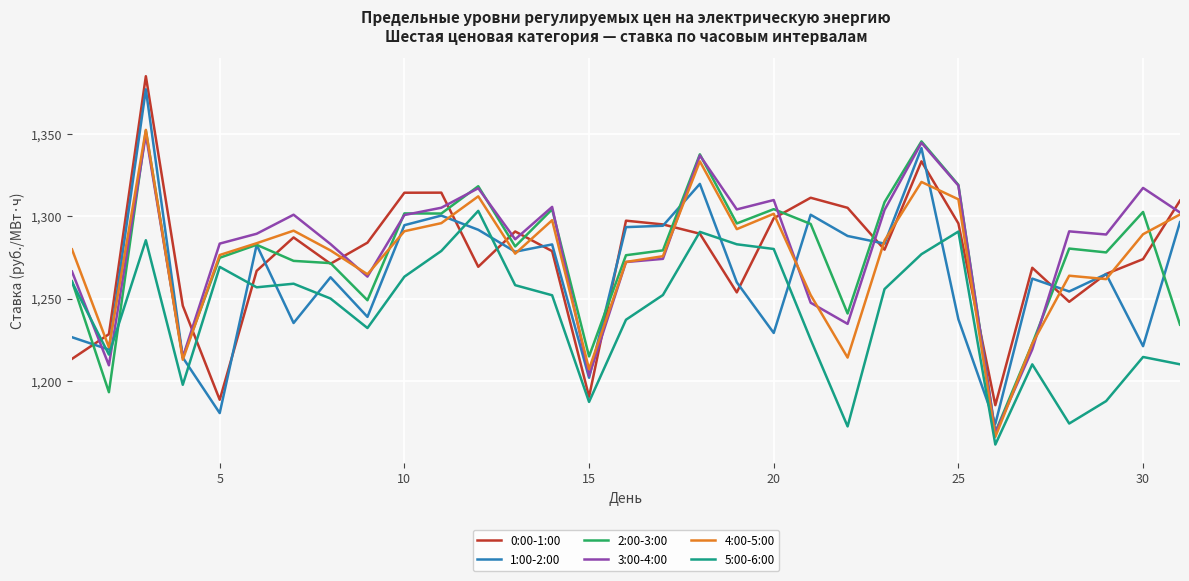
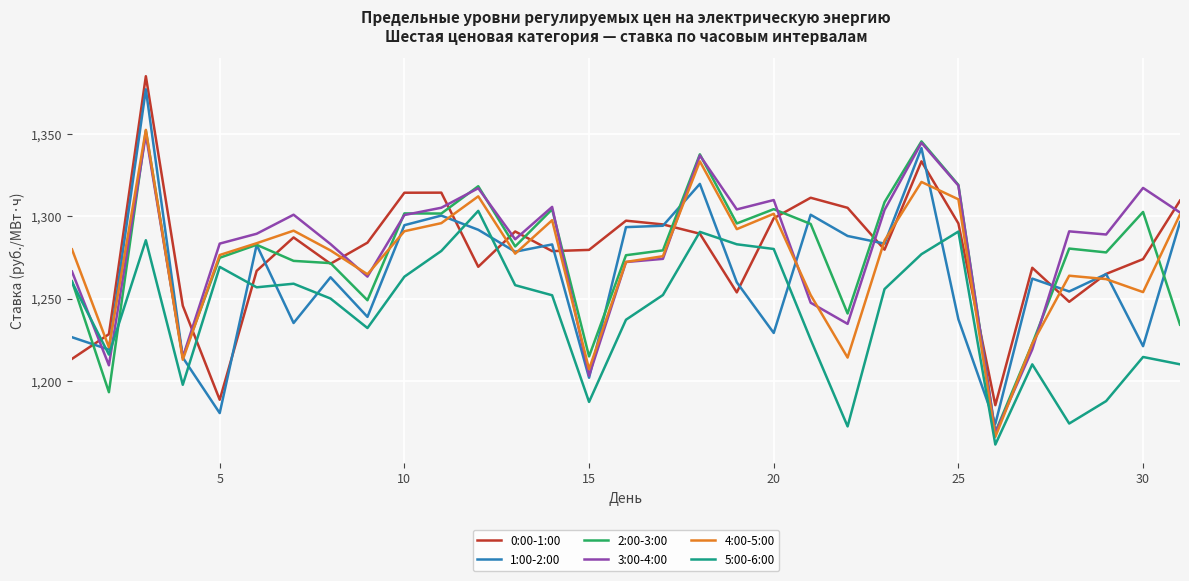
  {
    "0:00-1:00": {
      "5": "1,189",
      "10": "1,314",
-     "15": "1,190",
+     "15": "1,280",
      "20": "1,299",
      "25": "1,296",
      "30": "1,274"
    },
    "1:00-2:00": {
      "5": "1,181",
      "10": "1,295",
      "20": "1,229",
      "25": "1,237",
      "30": "1,221"
    },
    "3:00-4:00": {
      "5": "1,283",
      "20": "1,310",
      "30": "1,317"
    },
    "4:00-5:00": {
      "5": "1,276",
      "10": "1,291",
      "15": "1,207",
      "20": "1,302",
      "25": "1,310",
-     "30": "1,289"
+     "30": "1,254"
    }
  }
